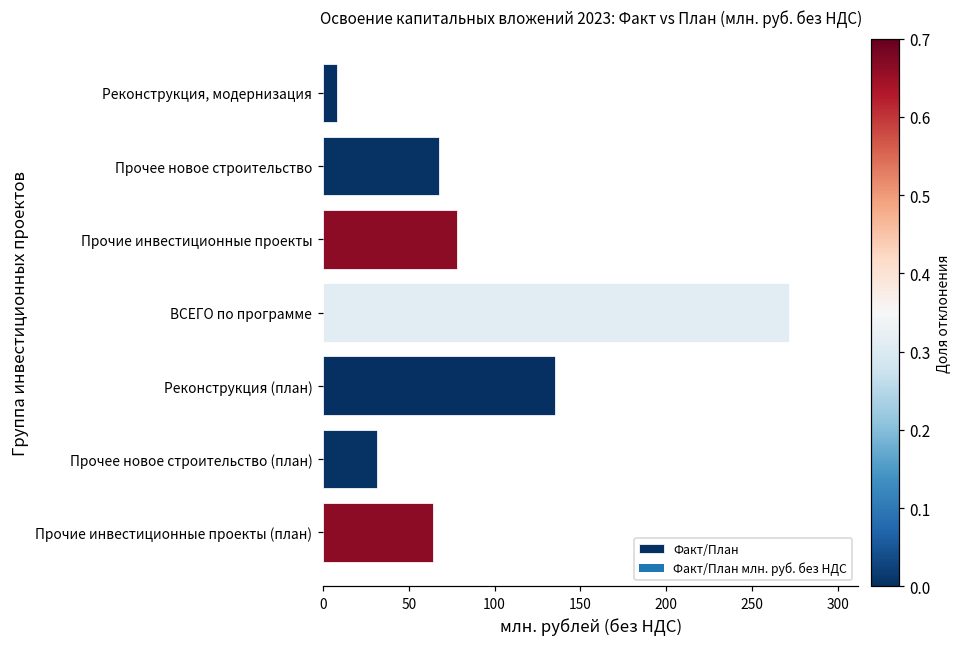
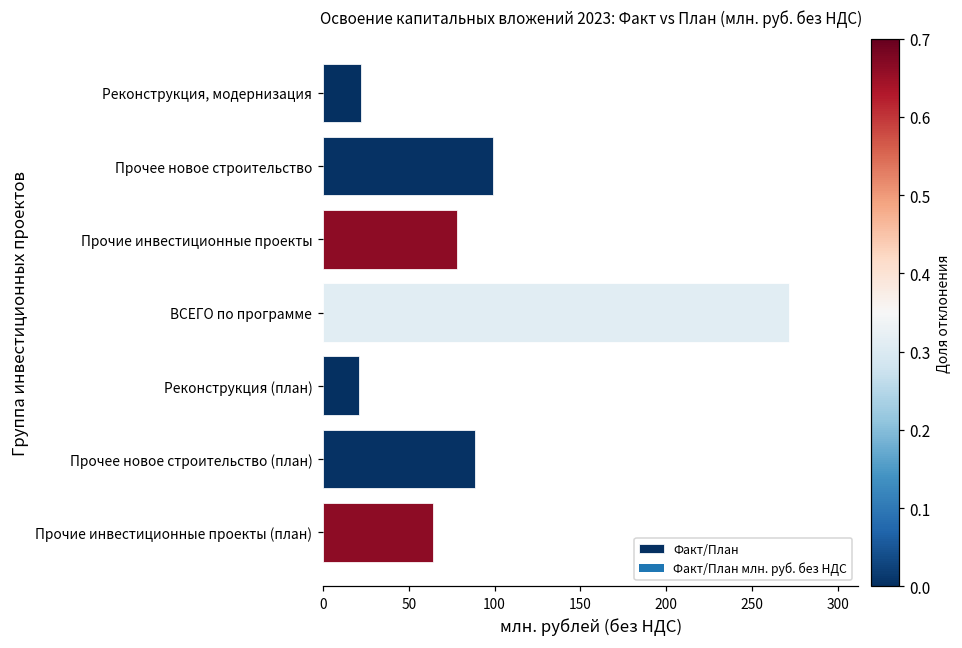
  {
-   "Реконструкция, модернизация": 8,
-   "Прочее новое строительство": 67,
+   "Реконструкция, модернизация": 22,
+   "Прочее новое строительство": 99,
    "Прочие инвестиционные проекты": 78,
    "ВСЕГО по программе": 271,
-   "Реконструкция (план)": 135,
-   "Прочее новое строительство (план)": 31,
+   "Реконструкция (план)": 21,
+   "Прочее новое строительство (план)": 89,
    "Прочие инвестиционные проекты (план)": 64
  }
